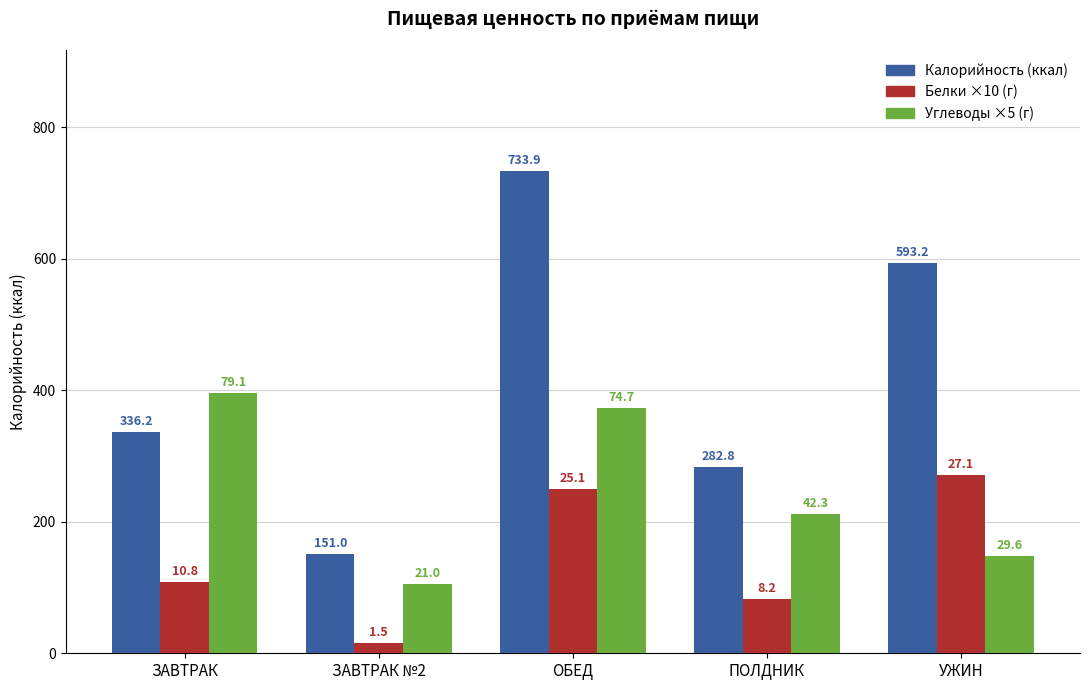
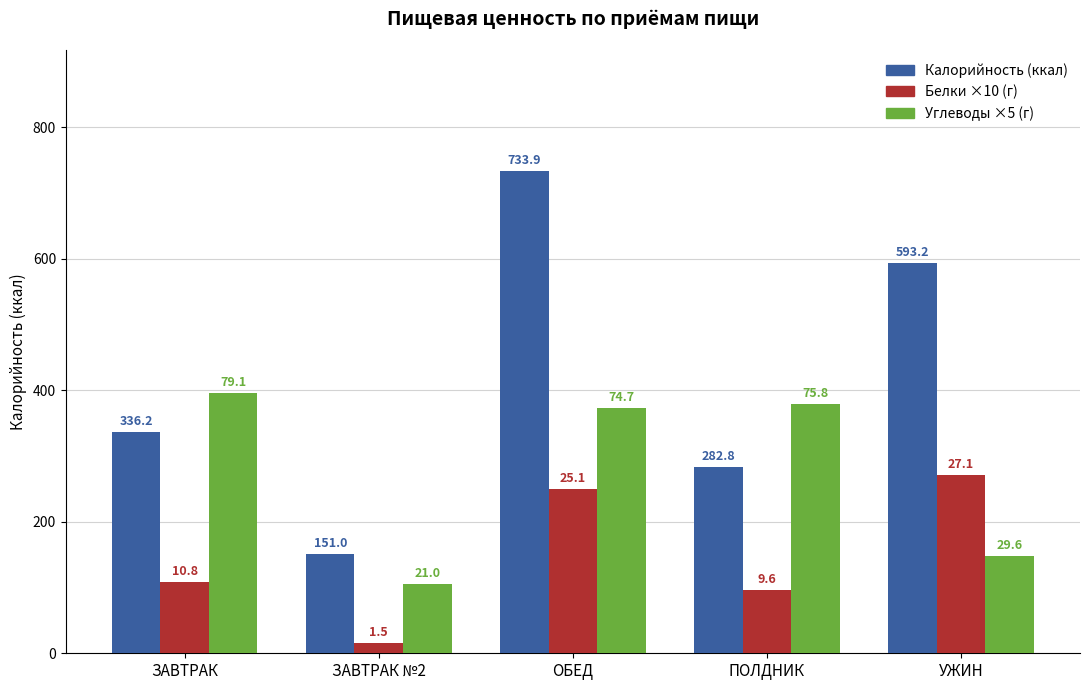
  {
    "Калорийность (ккал)": {
      "ЗАВТРАК": 336.2,
      "ЗАВТРАК №2": 151.0,
      "ОБЕД": 733.9,
      "ПОЛДНИК": 282.8,
      "УЖИН": 593.2
    },
    "Белки ×10 (г)": {
-     "ПОЛДНИК": 8.2
+     "ПОЛДНИК": 9.6
    },
    "Углеводы ×5 (г)": {
-     "ПОЛДНИК": 42.3
+     "ПОЛДНИК": 75.8
    }
  }
